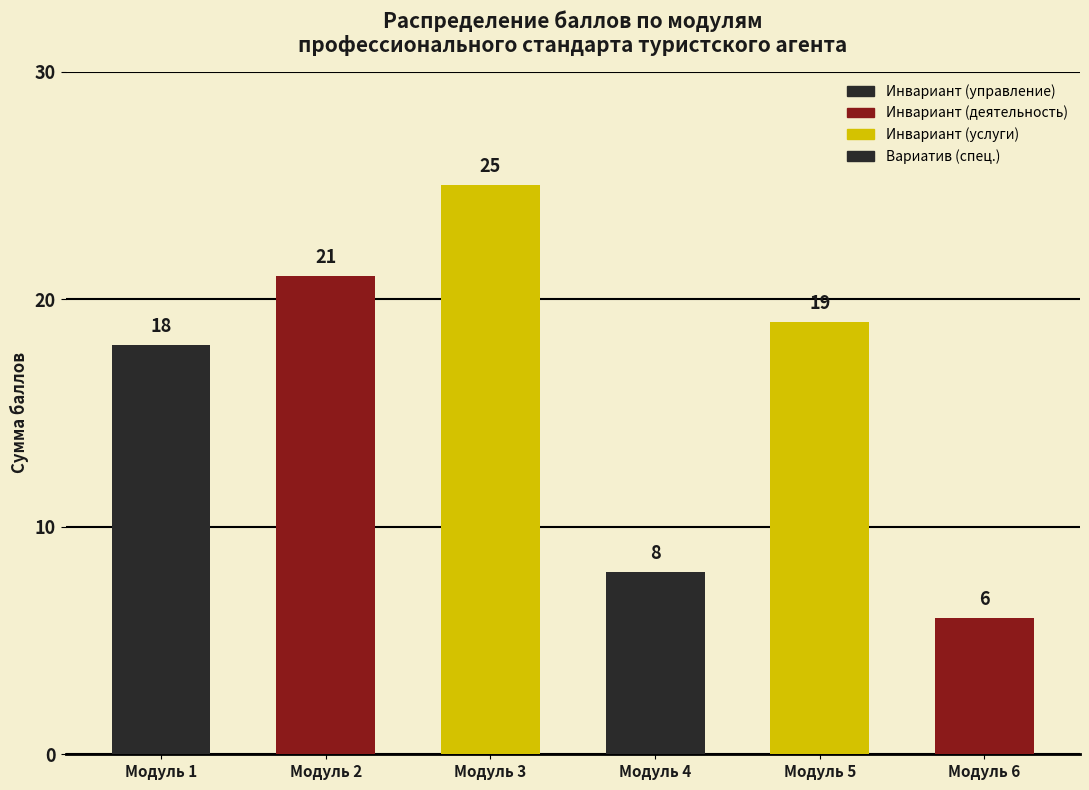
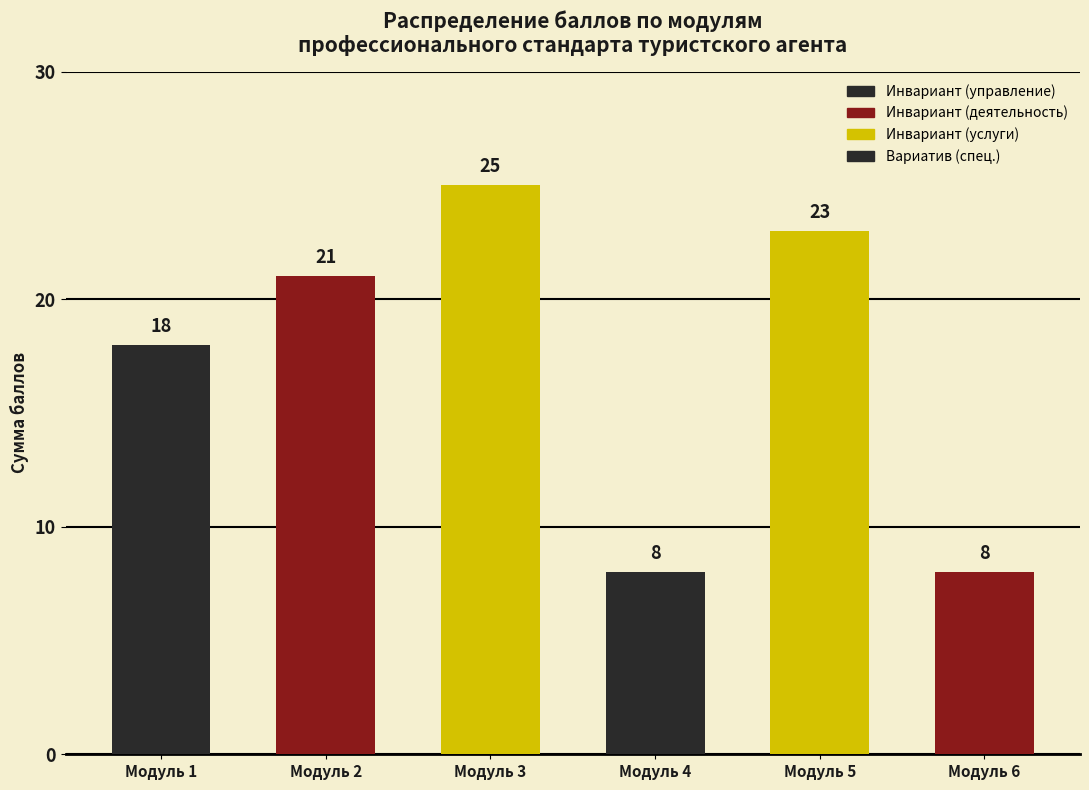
  {
    "Модуль 1": 18,
    "Модуль 2": 21,
    "Модуль 3": 25,
    "Модуль 4": 8,
-   "Модуль 5": 19,
-   "Модуль 6": 6
+   "Модуль 5": 23,
+   "Модуль 6": 8
  }
